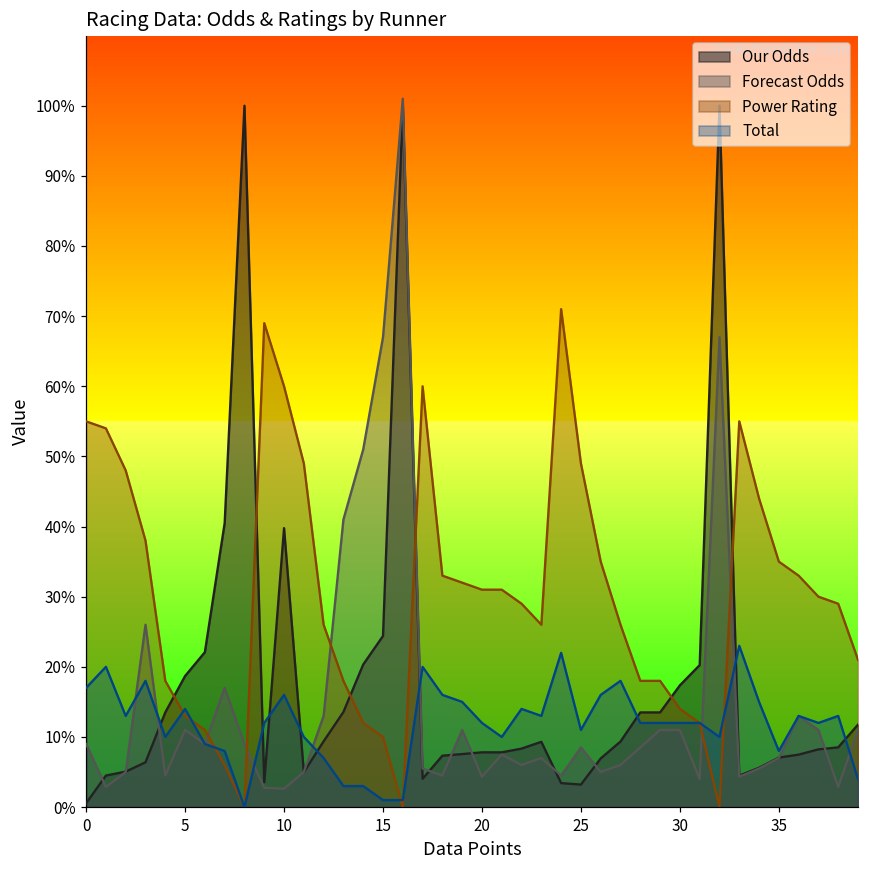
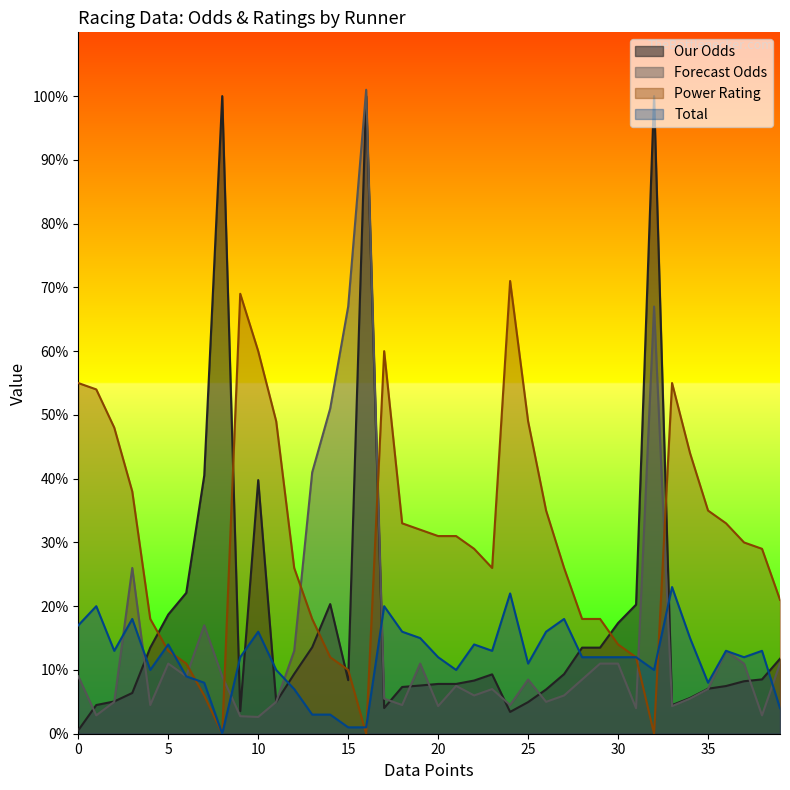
  {
    "Our Odds": {
      "0": "1%",
      "5": "19%",
      "10": "40%",
-     "15": "24%",
+     "15": "8%",
      "20": "8%",
-     "25": "3%",
+     "25": "5%",
      "30": "17%"
    }
  }
